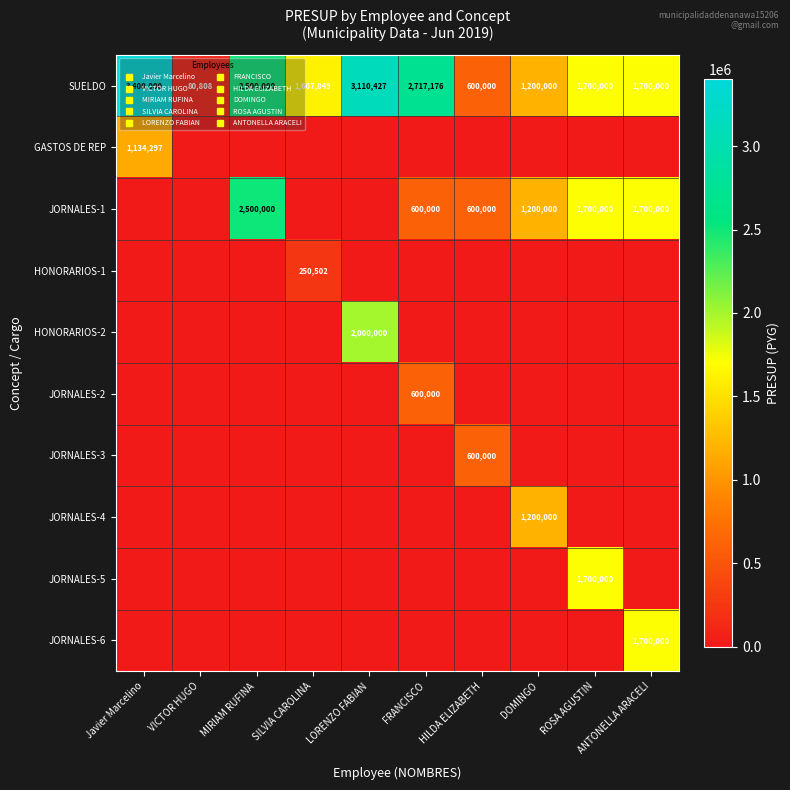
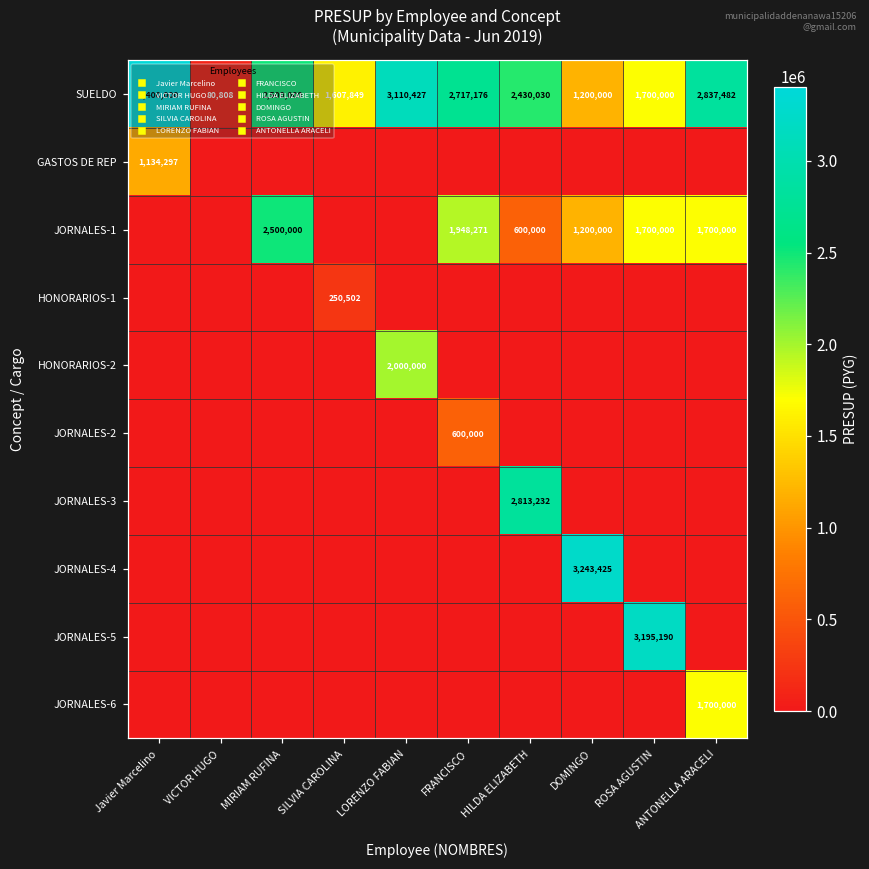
  {
    "SUELDO": {
      "LORENZO FABIAN": "3,110,427",
      "FRANCISCO": "2,717,176",
-     "HILDA ELIZABETH": "600,000",
+     "HILDA ELIZABETH": "2,430,030",
      "DOMINGO": "1,200,000",
      "ROSA AGUSTIN": "1,700,000",
-     "ANTONELLA ARACELI": "1,700,000"
+     "ANTONELLA ARACELI": "2,837,482"
    },
    "GASTOS DE REP": {
      "Javier Marcelino": "1,134,297"
    },
    "JORNALES-1": {
      "MIRIAM RUFINA": "2,500,000",
-     "FRANCISCO": "600,000",
+     "FRANCISCO": "1,948,271",
      "HILDA ELIZABETH": "600,000",
      "DOMINGO": "1,200,000",
      "ROSA AGUSTIN": "1,700,000",
      "ANTONELLA ARACELI": "1,700,000"
    },
    "HONORARIOS-1": {
      "SILVIA CAROLINA": "250,502"
    },
    "HONORARIOS-2": {
      "LORENZO FABIAN": "2,000,000"
    },
    "JORNALES-2": {
      "FRANCISCO": "600,000"
    },
    "JORNALES-3": {
-     "HILDA ELIZABETH": "600,000"
+     "HILDA ELIZABETH": "2,813,232"
    },
    "JORNALES-4": {
-     "DOMINGO": "1,200,000"
+     "DOMINGO": "3,243,425"
    },
    "JORNALES-5": {
-     "ROSA AGUSTIN": "1,700,000"
+     "ROSA AGUSTIN": "3,195,190"
    },
    "JORNALES-6": {
      "ANTONELLA ARACELI": "1,700,000"
    }
  }
